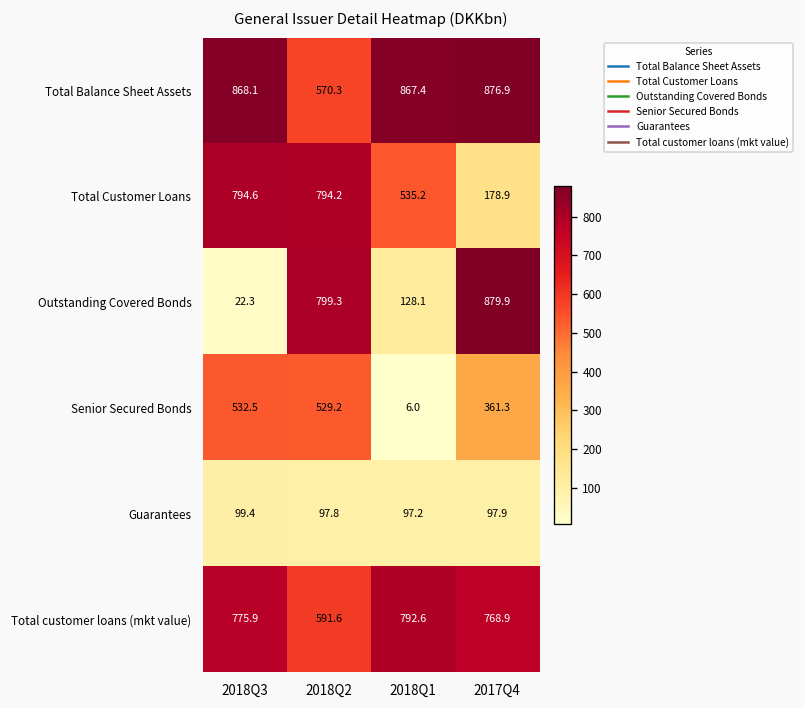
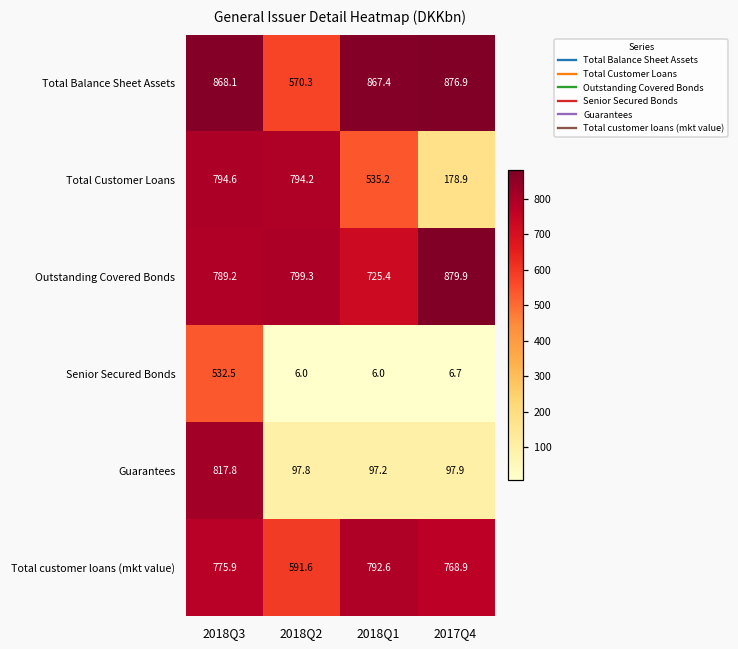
  {
    "Total Balance Sheet Assets": {
      "2018Q3": 868.1,
      "2018Q2": 570.3,
      "2018Q1": 867.4,
      "2017Q4": 876.9
    },
    "Total Customer Loans": {
      "2018Q3": 794.6,
      "2018Q2": 794.2,
      "2018Q1": 535.2,
      "2017Q4": 178.9
    },
    "Outstanding Covered Bonds": {
-     "2018Q3": 22.3,
+     "2018Q3": 789.2,
      "2018Q2": 799.3,
-     "2018Q1": 128.1,
+     "2018Q1": 725.4,
      "2017Q4": 879.9
    },
    "Senior Secured Bonds": {
      "2018Q3": 532.5,
-     "2018Q2": 529.2,
+     "2018Q2": 6.0,
      "2018Q1": 6.0,
-     "2017Q4": 361.3
+     "2017Q4": 6.7
    },
    "Guarantees": {
-     "2018Q3": 99.4,
+     "2018Q3": 817.8,
      "2018Q2": 97.8,
      "2018Q1": 97.2,
      "2017Q4": 97.9
    },
    "Total customer loans (mkt value)": {
      "2018Q3": 775.9,
      "2018Q2": 591.6,
      "2018Q1": 792.6,
      "2017Q4": 768.9
    }
  }
